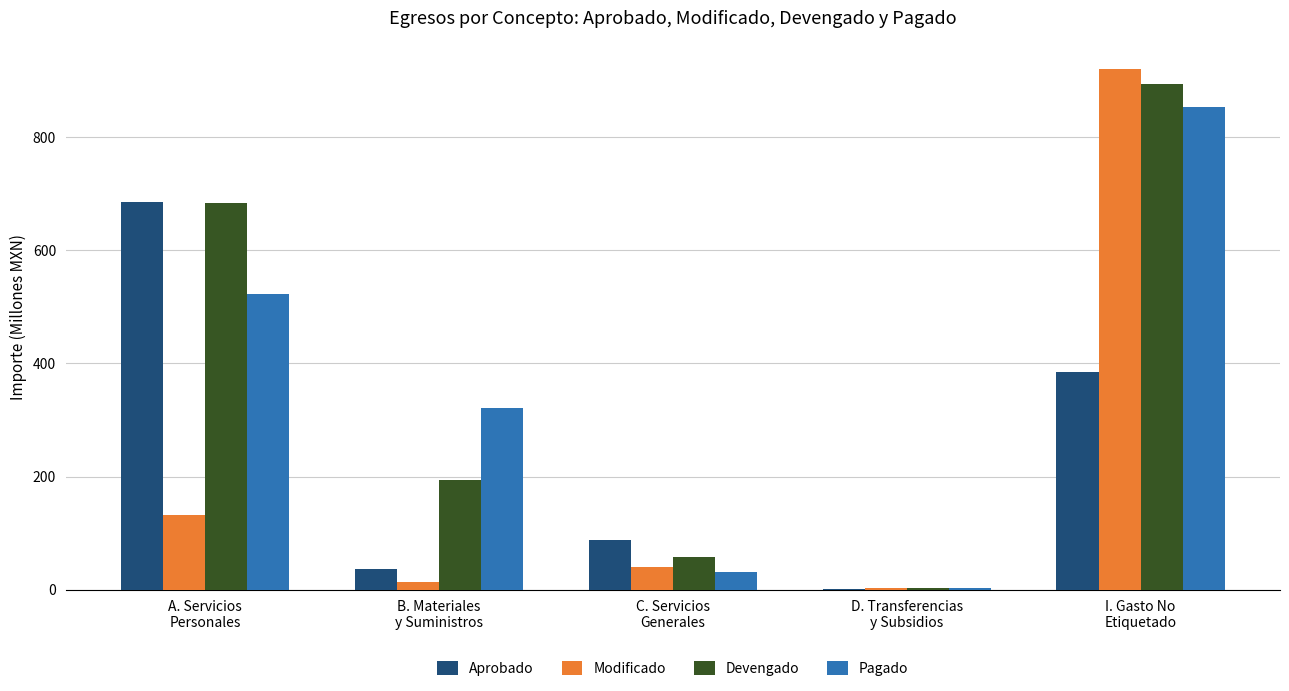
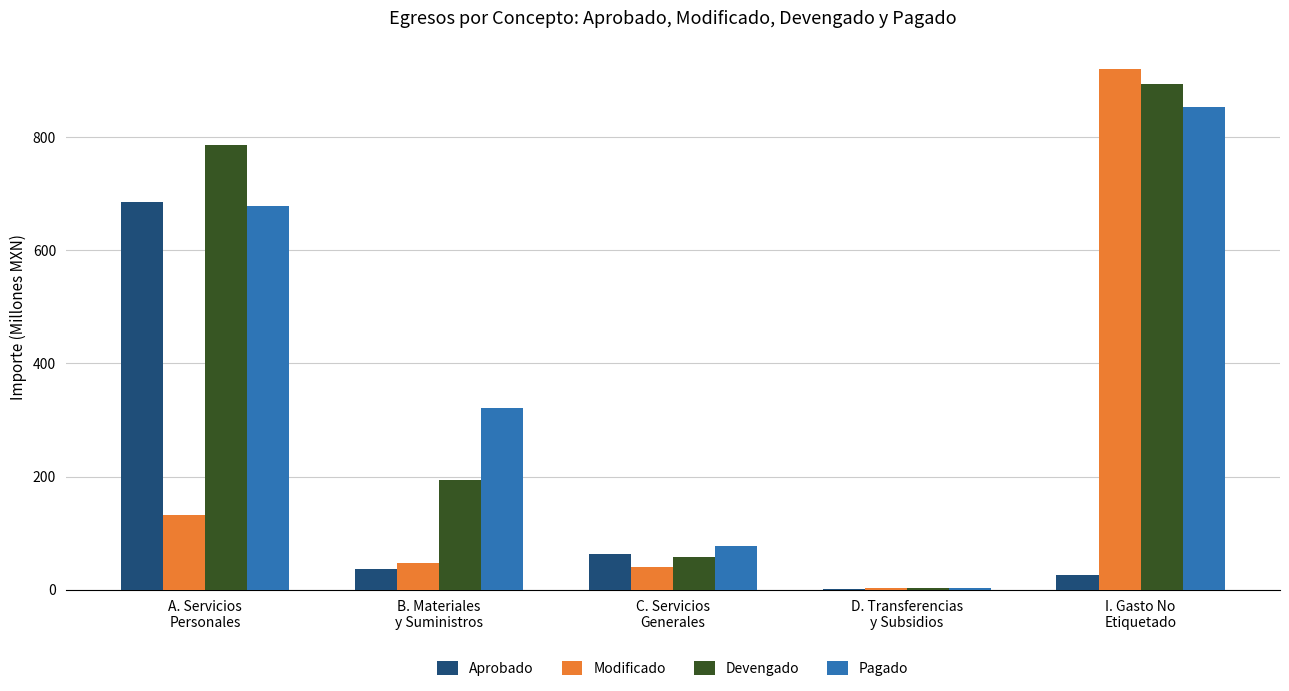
  {
    "Aprobado": {
      "A. Servicios Personales": 690,
      "B. Materiales y Suministros": 40,
-     "C. Servicios Generales": 90,
-     "I. Gasto No Etiquetado": 380
+     "C. Servicios Generales": 60,
+     "I. Gasto No Etiquetado": 30
    },
    "Modificado": {
      "A. Servicios Personales": 130,
-     "B. Materiales y Suministros": 10,
+     "B. Materiales y Suministros": 50,
      "C. Servicios Generales": 40,
      "I. Gasto No Etiquetado": 920
    },
    "Devengado": {
-     "A. Servicios Personales": 680,
+     "A. Servicios Personales": 790,
      "B. Materiales y Suministros": 190,
      "C. Servicios Generales": 60,
      "I. Gasto No Etiquetado": 890
    },
    "Pagado": {
-     "A. Servicios Personales": 520,
+     "A. Servicios Personales": 680,
      "B. Materiales y Suministros": 320,
-     "C. Servicios Generales": 30,
+     "C. Servicios Generales": 80,
      "I. Gasto No Etiquetado": 850
    }
  }
